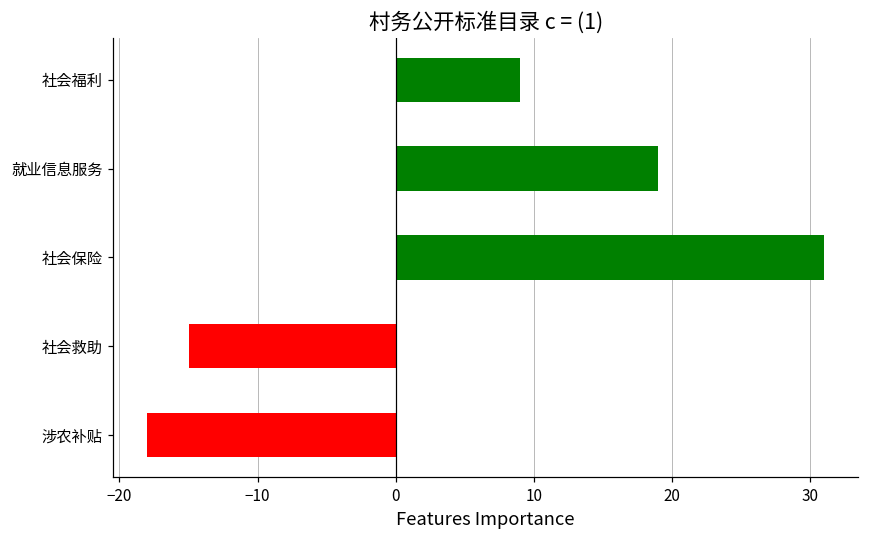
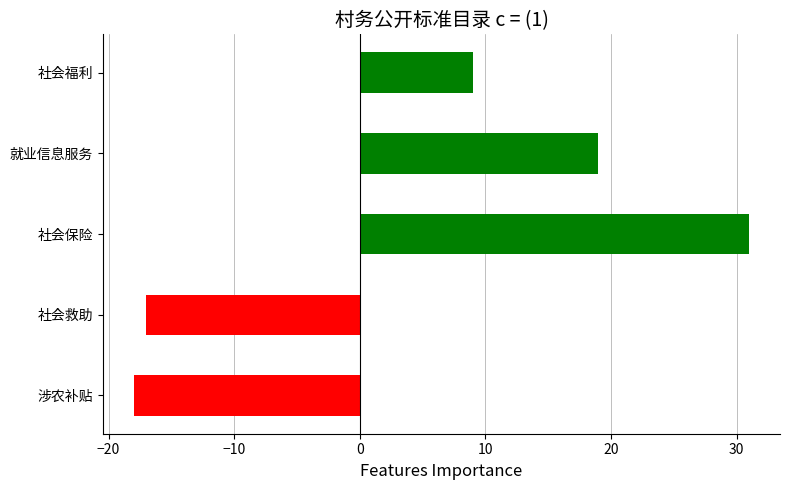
  {
    "社会福利": 9,
    "就业信息服务": 19,
    "社会保险": 31,
-   "社会救助": -15,
+   "社会救助": -17,
    "涉农补贴": -18
  }
